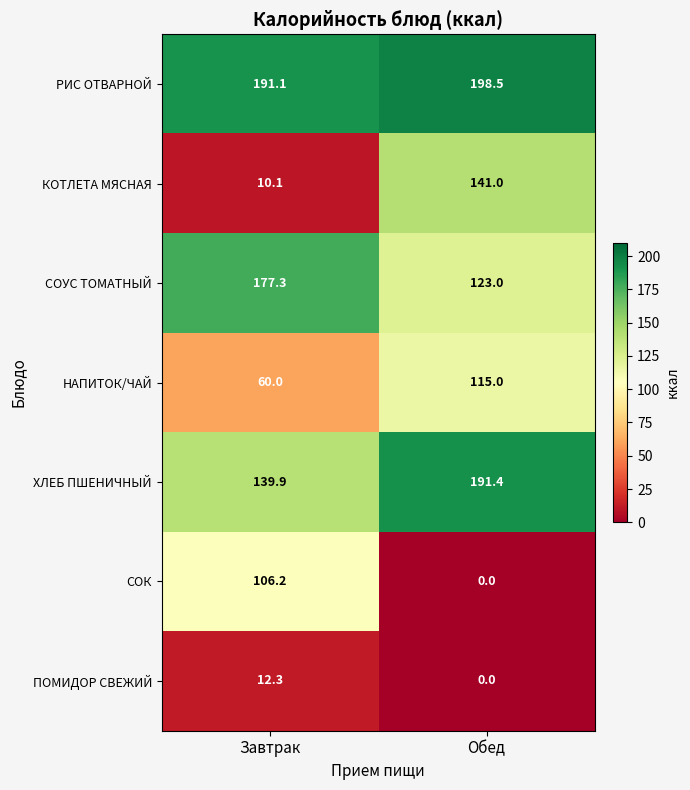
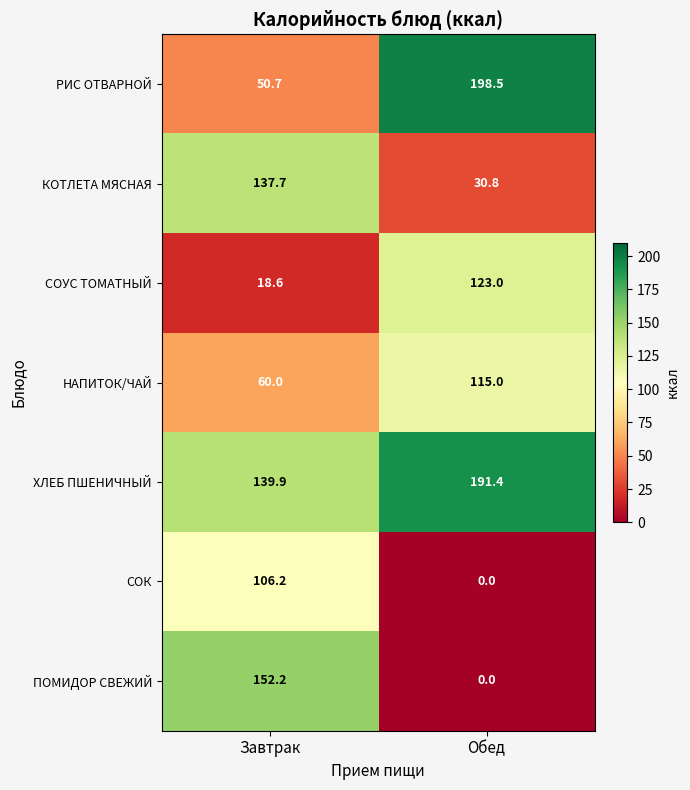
  {
    "РИС ОТВАРНОЙ": {
-     "Завтрак": 191.1,
+     "Завтрак": 50.7,
      "Обед": 198.5
    },
    "КОТЛЕТА МЯСНАЯ": {
-     "Завтрак": 10.1,
-     "Обед": 141.0
+     "Завтрак": 137.7,
+     "Обед": 30.8
    },
    "СОУС ТОМАТНЫЙ": {
-     "Завтрак": 177.3,
+     "Завтрак": 18.6,
      "Обед": 123.0
    },
    "НАПИТОК/ЧАЙ": {
      "Завтрак": 60.0,
      "Обед": 115.0
    },
    "ХЛЕБ ПШЕНИЧНЫЙ": {
      "Завтрак": 139.9,
      "Обед": 191.4
    },
    "СОК": {
      "Завтрак": 106.2,
      "Обед": 0.0
    },
    "ПОМИДОР СВЕЖИЙ": {
-     "Завтрак": 12.3,
+     "Завтрак": 152.2,
      "Обед": 0.0
    }
  }
